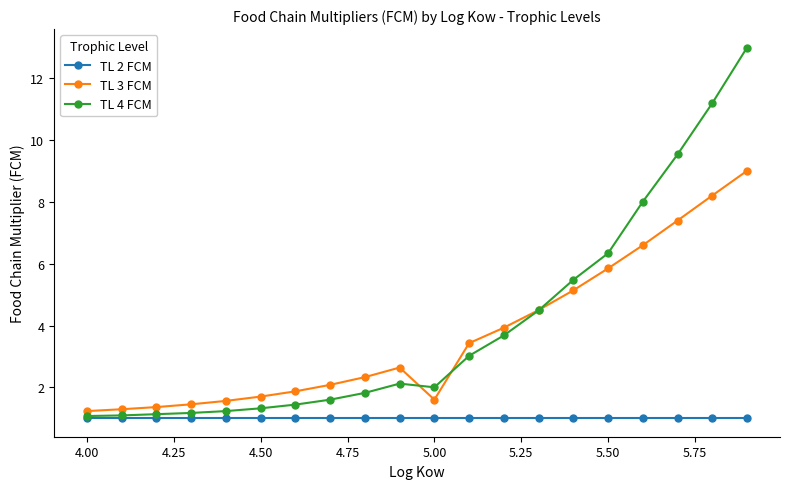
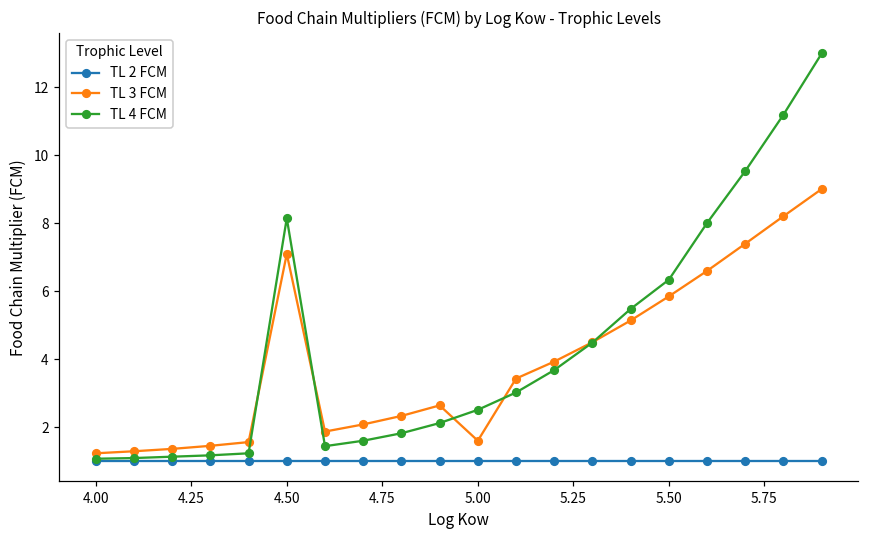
  {
    "TL 2 FCM": {
      "4.50": 1.0,
      "5.00": 1.0,
      "5.50": 1.0
    },
    "TL 3 FCM": {
      "4.00": 1.2,
-     "4.50": 1.7,
+     "4.50": 7.1,
      "5.00": 1.6,
      "5.50": 5.9
    },
    "TL 4 FCM": {
-     "4.50": 1.3,
-     "5.00": 2.0,
+     "4.50": 8.2,
+     "5.00": 2.5,
      "5.50": 6.3
    }
  }
